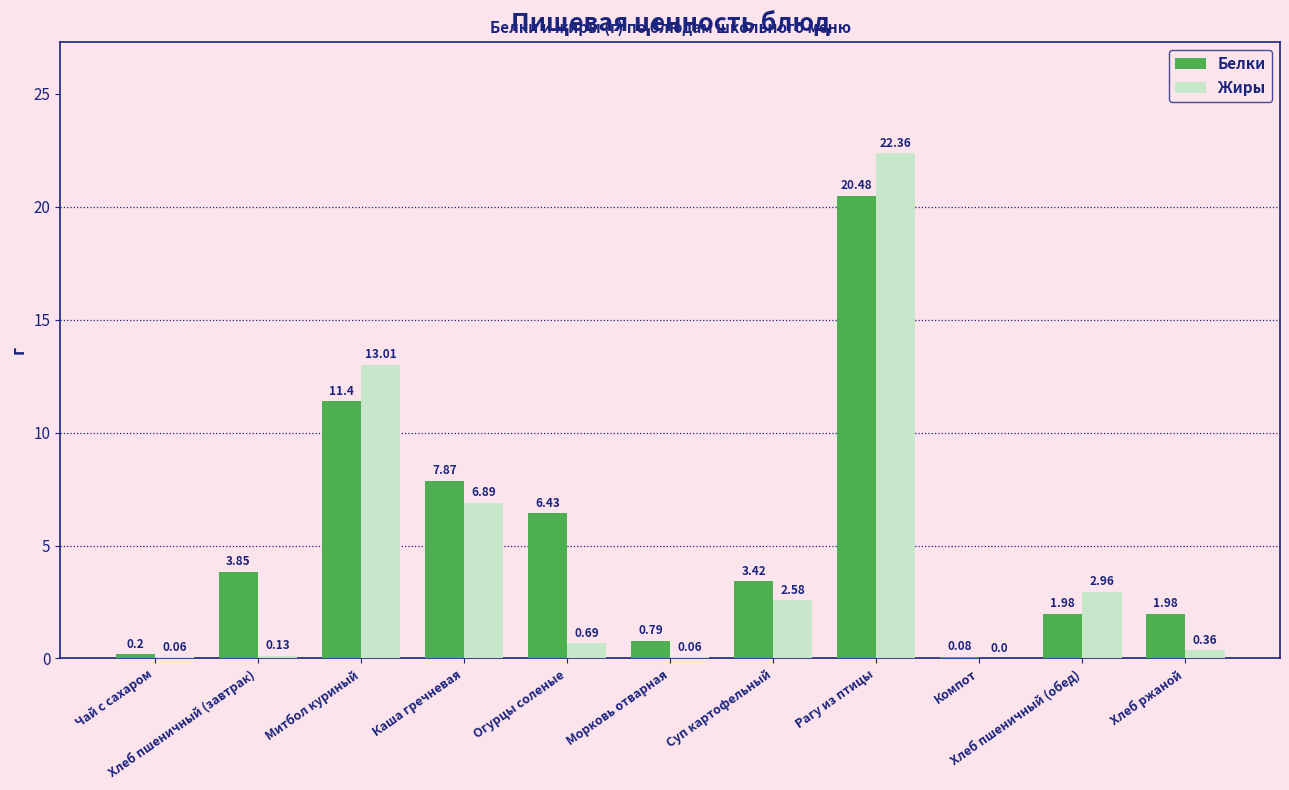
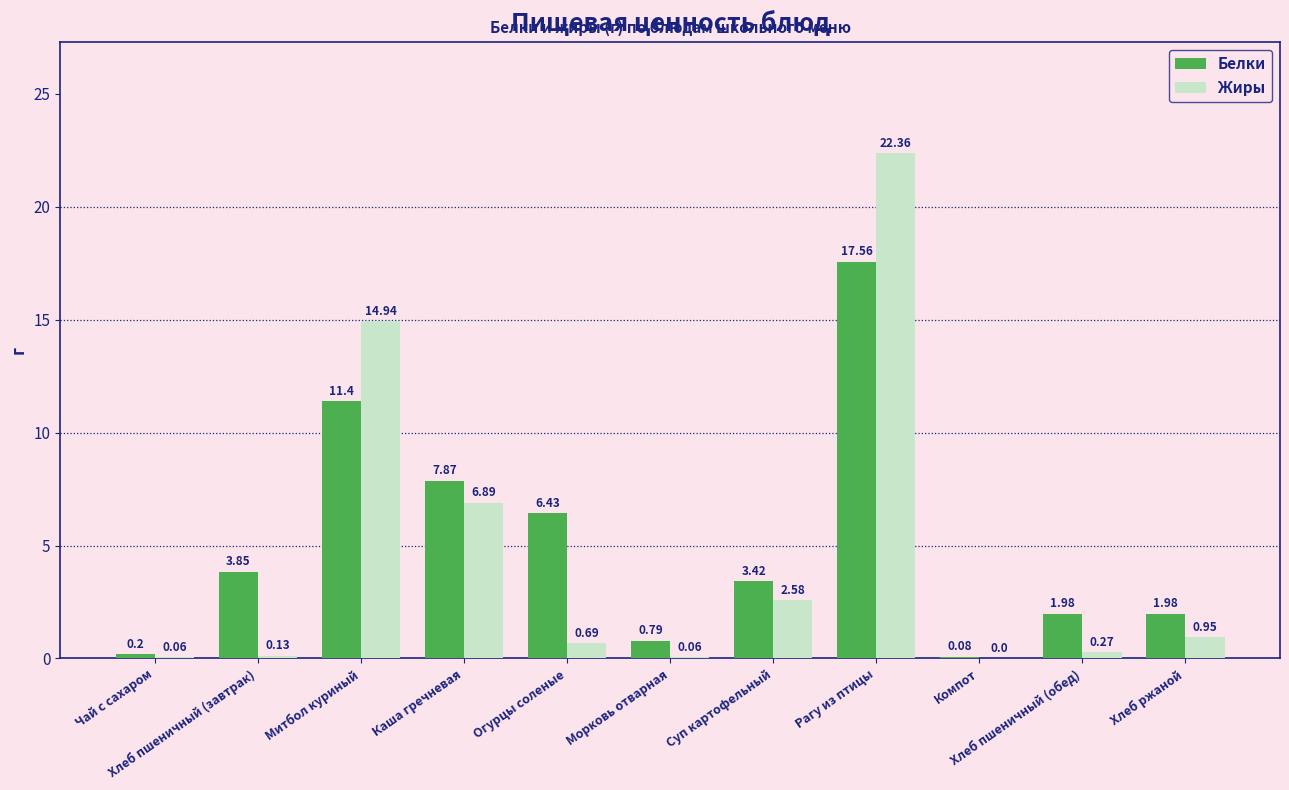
  {
    "Белки": {
      "Чай с сахаром": 0.2,
      "Хлеб пшеничный (завтрак)": 3.85,
      "Митбол куриный": 11.4,
      "Каша гречневая": 7.87,
      "Огурцы соленые": 6.43,
      "Морковь отварная": 0.79,
      "Суп картофельный": 3.42,
-     "Рагу из птицы": 20.48,
+     "Рагу из птицы": 17.56,
      "Компот": 0.08,
      "Хлеб пшеничный (обед)": 1.98,
      "Хлеб ржаной": 1.98
    },
    "Жиры": {
      "Чай с сахаром": 0.06,
      "Хлеб пшеничный (завтрак)": 0.13,
-     "Митбол куриный": 13.01,
+     "Митбол куриный": 14.94,
      "Каша гречневая": 6.89,
      "Огурцы соленые": 0.69,
      "Морковь отварная": 0.06,
      "Суп картофельный": 2.58,
      "Рагу из птицы": 22.36,
      "Компот": 0.0,
-     "Хлеб пшеничный (обед)": 2.96,
-     "Хлеб ржаной": 0.36
+     "Хлеб пшеничный (обед)": 0.27,
+     "Хлеб ржаной": 0.95
    }
  }
